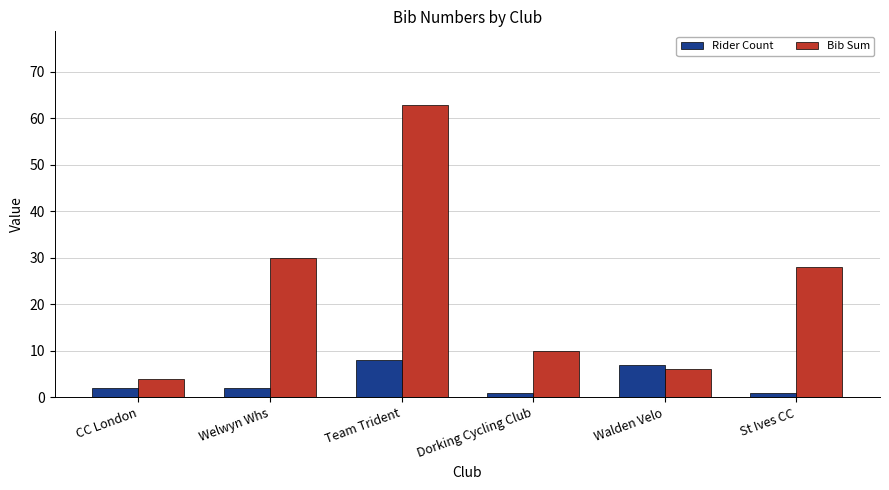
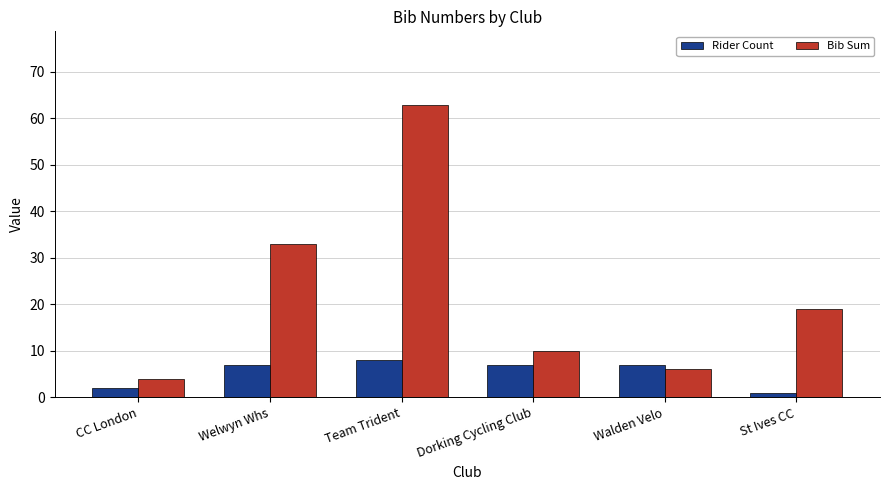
  {
    "Rider Count": {
      "CC London": 2,
-     "Welwyn Whs": 2,
+     "Welwyn Whs": 7,
      "Team Trident": 8,
-     "Dorking Cycling Club": 1,
+     "Dorking Cycling Club": 7,
      "Walden Velo": 7,
      "St Ives CC": 1
    },
    "Bib Sum": {
      "CC London": 4,
-     "Welwyn Whs": 30,
+     "Welwyn Whs": 33,
      "Team Trident": 63,
      "Dorking Cycling Club": 10,
      "Walden Velo": 6,
-     "St Ives CC": 28
+     "St Ives CC": 19
    }
  }
